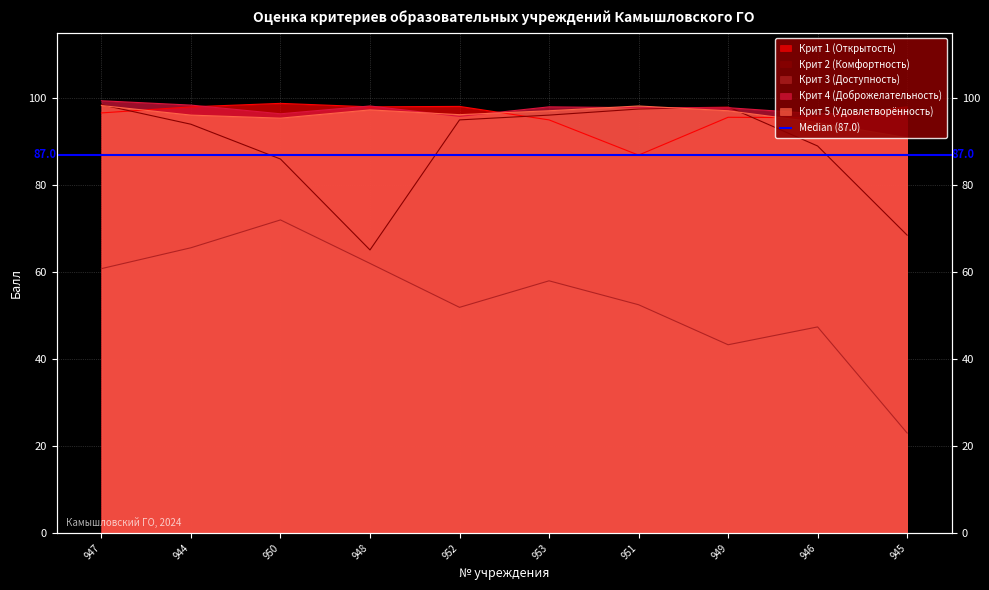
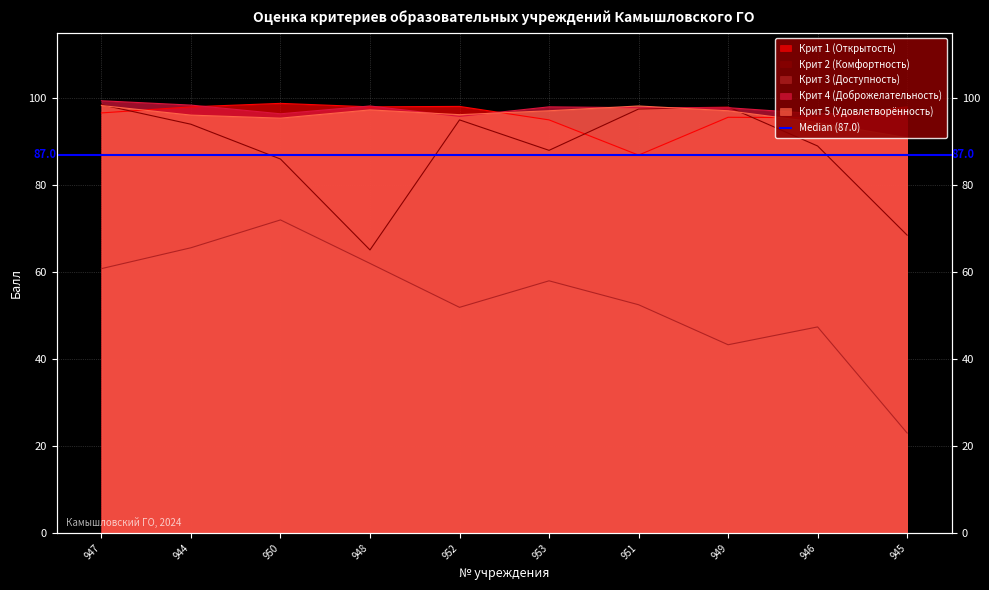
  {
    "Крит 1 (Открытость)": {
      "947": 97,
      "950": 99,
      "952": 98,
      "953": 95,
      "951": 87,
      "949": 96
    },
    "Крит 2 (Комфортность)": {
      "944": 94,
      "950": 86,
      "948": 65,
      "952": 95,
-     "953": 96,
+     "953": 88,
      "946": 89,
      "945": 69
    },
    "Крит 5 (Удовлетворённость)": {
      "944": 96,
      "950": 95,
      "948": 97,
      "953": 97,
      "949": 97
    }
  }
